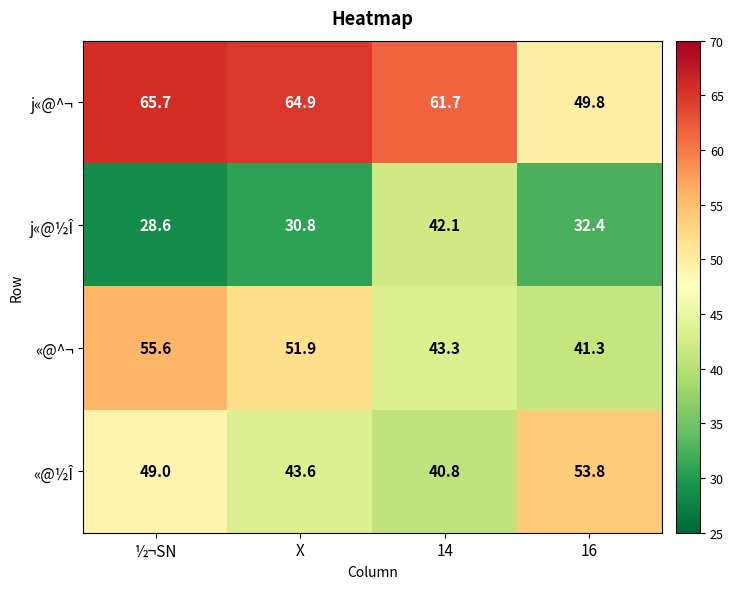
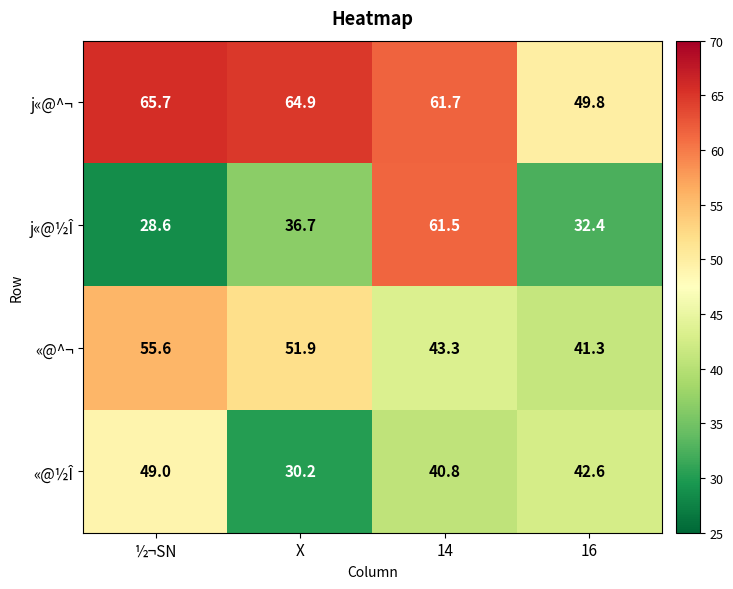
  {
    "j«@^¬": {
      "½¬SN": 65.7,
      "X": 64.9,
      "14": 61.7,
      "16": 49.8
    },
    "j«@½Î": {
      "½¬SN": 28.6,
-     "X": 30.8,
-     "14": 42.1,
+     "X": 36.7,
+     "14": 61.5,
      "16": 32.4
    },
    "«@^¬": {
      "½¬SN": 55.6,
      "X": 51.9,
      "14": 43.3,
      "16": 41.3
    },
    "«@½Î": {
      "½¬SN": 49.0,
-     "X": 43.6,
+     "X": 30.2,
      "14": 40.8,
-     "16": 53.8
+     "16": 42.6
    }
  }
